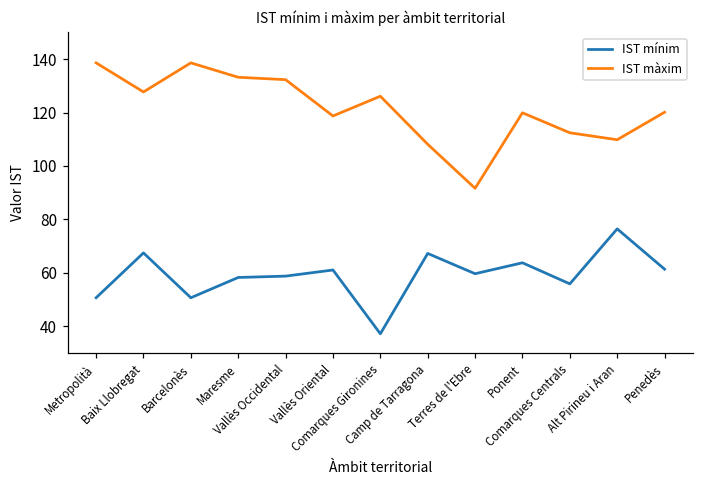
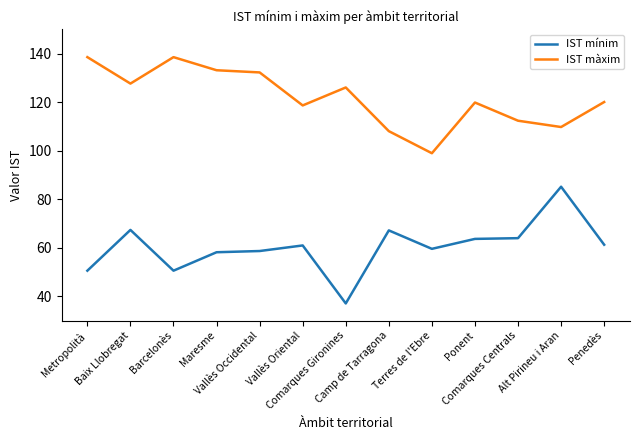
  {
    "IST mínim": {
      "Metropolità": 51,
      "Baix Llobregat": 67,
      "Barcelonès": 51,
      "Maresme": 58,
      "Vallès Occidental": 59,
      "Vallès Oriental": 61,
      "Comarques Gironines": 37,
      "Camp de Tarragona": 67,
      "Terres de l'Ebre": 60,
      "Ponent": 64,
-     "Comarques Centrals": 56,
-     "Alt Pirineu i Aran": 76,
+     "Comarques Centrals": 64,
+     "Alt Pirineu i Aran": 85,
      "Penedès": 61
    },
    "IST màxim": {
      "Metropolità": 139,
      "Baix Llobregat": 128,
      "Barcelonès": 139,
      "Maresme": 133,
      "Vallès Occidental": 132,
      "Vallès Oriental": 119,
      "Comarques Gironines": 126,
      "Camp de Tarragona": 108,
-     "Terres de l'Ebre": 92,
+     "Terres de l'Ebre": 99,
      "Ponent": 120,
      "Comarques Centrals": 112,
      "Alt Pirineu i Aran": 110,
      "Penedès": 120
    }
  }
